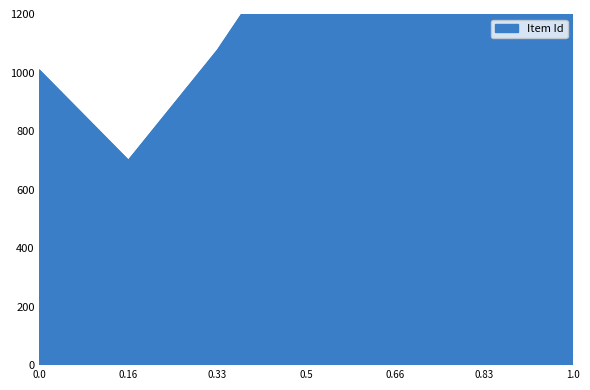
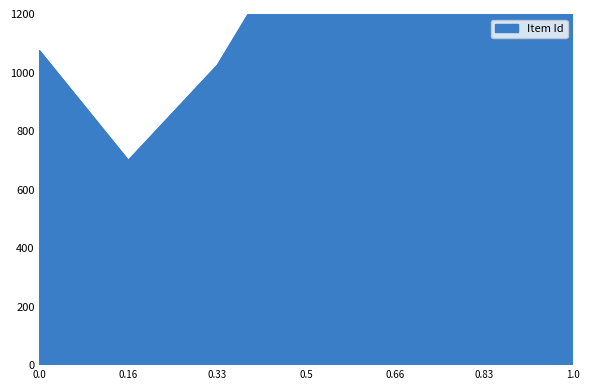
  {
-   "0.0": 1010,
+   "0.0": 1080,
    "0.16": 700,
-   "0.33": 1080
+   "0.33": 1030
  }
